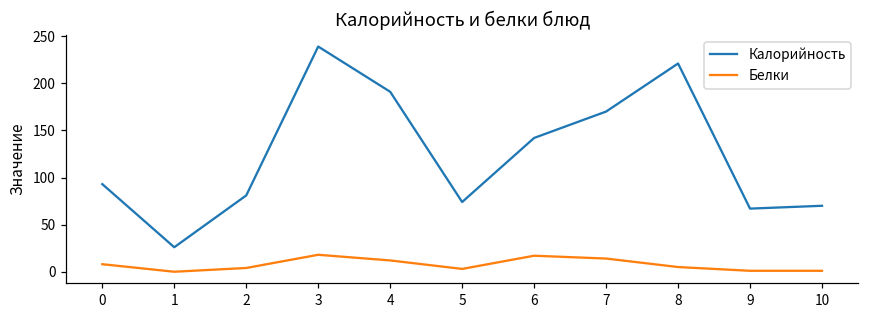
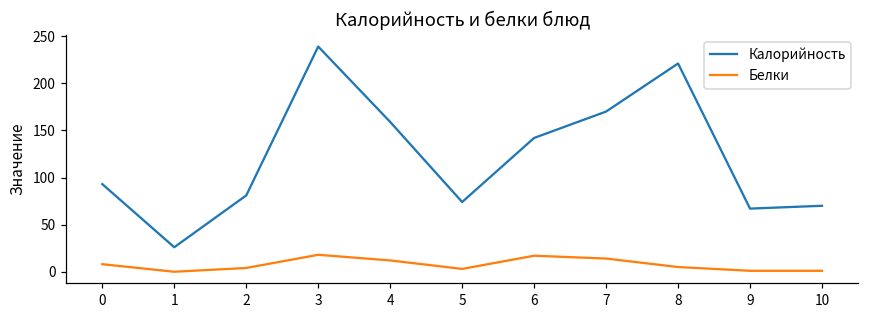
  {
    "Калорийность": {
      "0": 90,
      "1": 30,
      "2": 80,
      "3": 240,
-     "4": 190,
+     "4": 160,
      "5": 70,
      "6": 140,
      "7": 170,
      "8": 220,
      "9": 70,
      "10": 70
    },
    "Белки": {
      "0": 10,
      "1": 0,
      "2": 0,
      "3": 20,
      "4": 10,
      "5": 0,
      "6": 20,
      "7": 10,
      "8": 10,
      "9": 0,
      "10": 0
    }
  }
